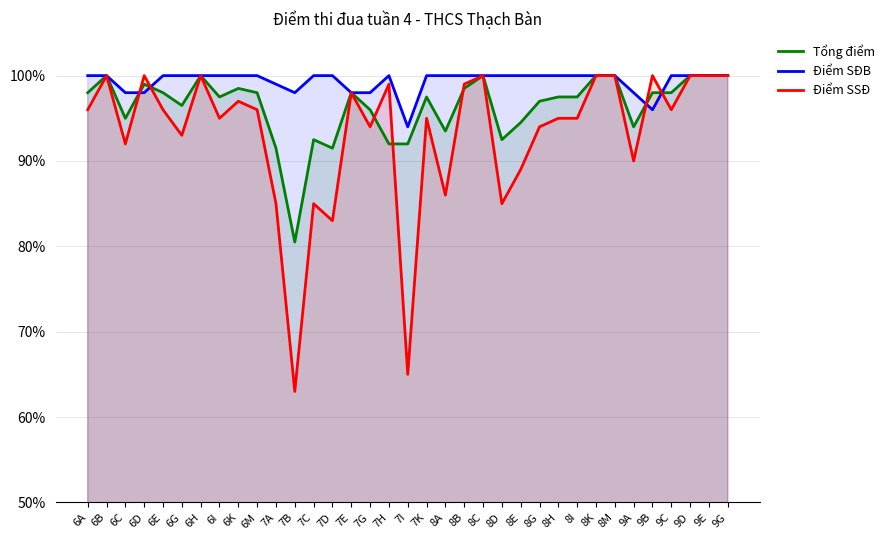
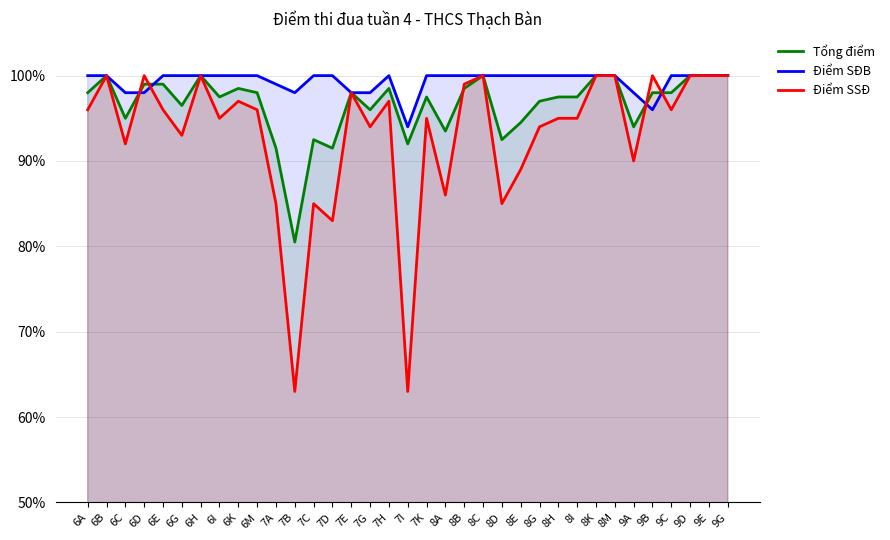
  {
    "Tổng điểm": {
      "6A": "98%",
      "6C": "95%",
      "6D": "99%",
-     "6E": "98%",
+     "6E": "99%",
      "6G": "97%",
      "6I": "98%",
      "6K": "99%",
      "6M": "98%",
      "7A": "92%",
      "7B": "81%",
      "7C": "93%",
      "7D": "92%",
      "7G": "96%",
-     "7H": "92%",
+     "7H": "99%",
      "7I": "92%",
      "7K": "98%",
      "8A": "94%",
      "8B": "99%",
      "8D": "93%",
      "8E": "95%",
      "8G": "97%",
      "8H": "98%",
      "8I": "98%",
      "9A": "94%",
      "9B": "98%",
      "9C": "98%"
    },
    "Điểm SĐB": {
      "6A": "100%",
      "6C": "98%",
      "6D": "98%",
      "6E": "100%",
      "6G": "100%",
      "6I": "100%",
      "6K": "100%",
      "6M": "100%",
      "7A": "99%",
      "7B": "98%",
      "7C": "100%",
      "7D": "100%",
      "7G": "98%",
      "7H": "100%",
      "7I": "94%",
      "7K": "100%",
      "8A": "100%",
      "8B": "100%",
      "8D": "100%",
      "8E": "100%",
      "8G": "100%",
      "8H": "100%",
      "8I": "100%",
      "9A": "98%",
      "9B": "96%",
      "9C": "100%"
    },
    "Điểm SSĐ": {
      "6A": "96%",
      "6C": "92%",
      "6D": "100%",
      "6E": "96%",
      "6G": "93%",
      "6I": "95%",
      "6K": "97%",
      "6M": "96%",
      "7A": "85%",
      "7B": "63%",
      "7C": "85%",
      "7D": "83%",
      "7G": "94%",
-     "7H": "99%",
-     "7I": "65%",
+     "7H": "97%",
+     "7I": "63%",
      "7K": "95%",
      "8A": "86%",
      "8B": "99%",
      "8D": "85%",
      "8E": "89%",
      "8G": "94%",
      "8H": "95%",
      "8I": "95%",
      "9A": "90%",
      "9B": "100%",
      "9C": "96%"
    }
  }
